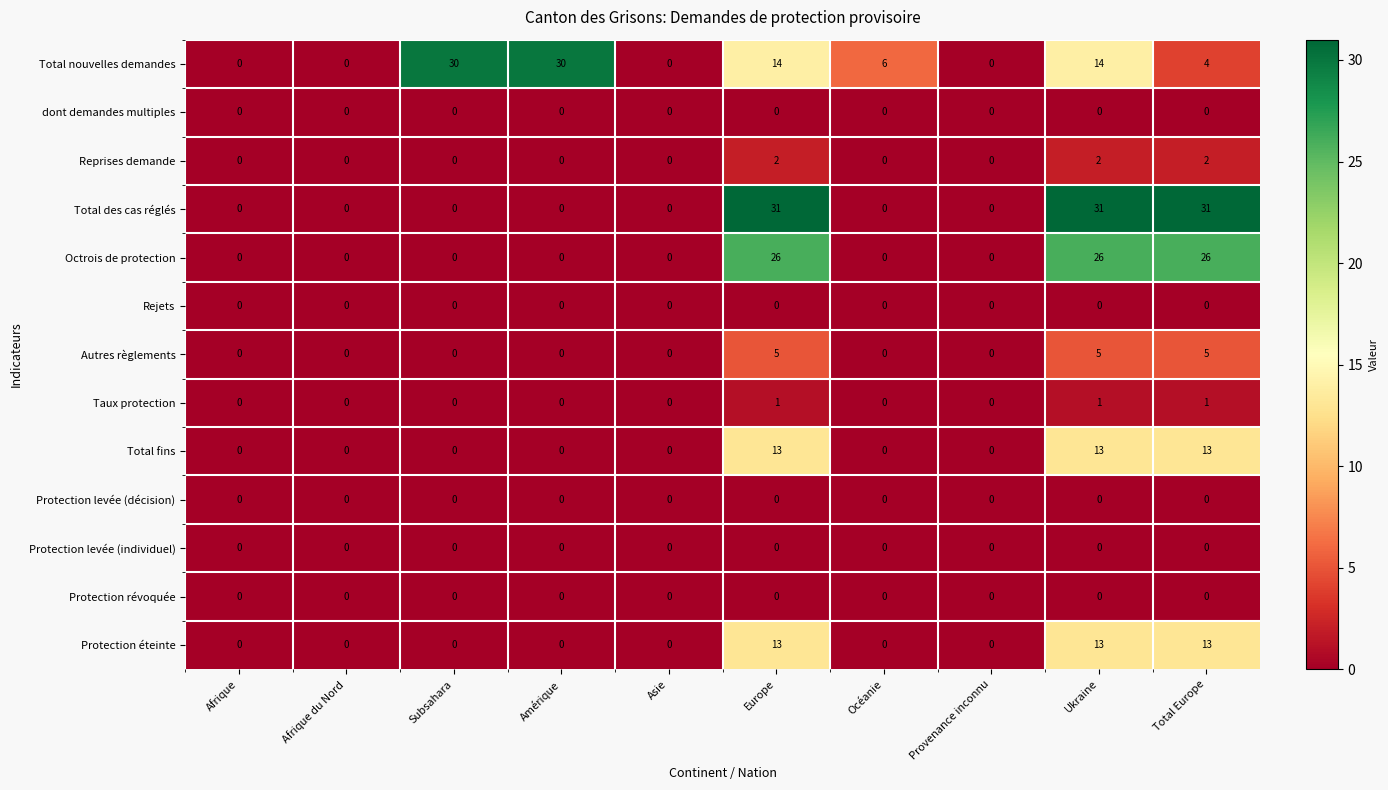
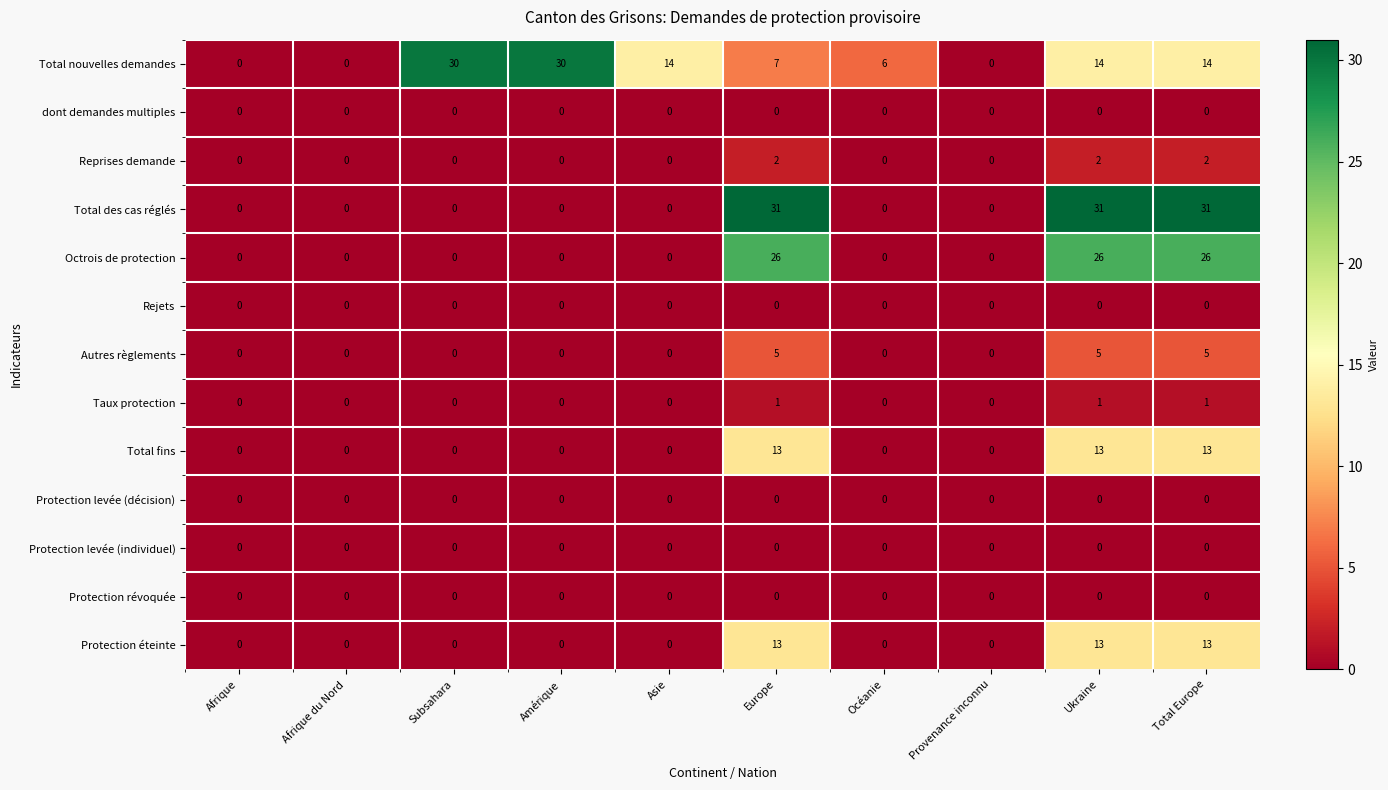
  {
    "Total nouvelles demandes": {
      "Afrique": 0,
      "Afrique du Nord": 0,
      "Subsahara": 30,
      "Amérique": 30,
-     "Asie": 0,
-     "Europe": 14,
+     "Asie": 14,
+     "Europe": 7,
      "Océanie": 6,
      "Provenance inconnu": 0,
      "Ukraine": 14,
-     "Total Europe": 4
+     "Total Europe": 14
    },
    "dont demandes multiples": {
      "Afrique": 0,
      "Afrique du Nord": 0,
      "Subsahara": 0,
      "Amérique": 0,
      "Asie": 0,
      "Europe": 0,
      "Océanie": 0,
      "Provenance inconnu": 0,
      "Ukraine": 0,
      "Total Europe": 0
    },
    "Reprises demande": {
      "Afrique": 0,
      "Afrique du Nord": 0,
      "Subsahara": 0,
      "Amérique": 0,
      "Asie": 0,
      "Europe": 2,
      "Océanie": 0,
      "Provenance inconnu": 0,
      "Ukraine": 2,
      "Total Europe": 2
    },
    "Total des cas réglés": {
      "Afrique": 0,
      "Afrique du Nord": 0,
      "Subsahara": 0,
      "Amérique": 0,
      "Asie": 0,
      "Europe": 31,
      "Océanie": 0,
      "Provenance inconnu": 0,
      "Ukraine": 31,
      "Total Europe": 31
    },
    "Octrois de protection": {
      "Afrique": 0,
      "Afrique du Nord": 0,
      "Subsahara": 0,
      "Amérique": 0,
      "Asie": 0,
      "Europe": 26,
      "Océanie": 0,
      "Provenance inconnu": 0,
      "Ukraine": 26,
      "Total Europe": 26
    },
    "Rejets": {
      "Afrique": 0,
      "Afrique du Nord": 0,
      "Subsahara": 0,
      "Amérique": 0,
      "Asie": 0,
      "Europe": 0,
      "Océanie": 0,
      "Provenance inconnu": 0,
      "Ukraine": 0,
      "Total Europe": 0
    },
    "Autres règlements": {
      "Afrique": 0,
      "Afrique du Nord": 0,
      "Subsahara": 0,
      "Amérique": 0,
      "Asie": 0,
      "Europe": 5,
      "Océanie": 0,
      "Provenance inconnu": 0,
      "Ukraine": 5,
      "Total Europe": 5
    },
    "Taux protection": {
      "Afrique": 0,
      "Afrique du Nord": 0,
      "Subsahara": 0,
      "Amérique": 0,
      "Asie": 0,
      "Europe": 1,
      "Océanie": 0,
      "Provenance inconnu": 0,
      "Ukraine": 1,
      "Total Europe": 1
    },
    "Total fins": {
      "Afrique": 0,
      "Afrique du Nord": 0,
      "Subsahara": 0,
      "Amérique": 0,
      "Asie": 0,
      "Europe": 13,
      "Océanie": 0,
      "Provenance inconnu": 0,
      "Ukraine": 13,
      "Total Europe": 13
    },
    "Protection levée (décision)": {
      "Afrique": 0,
      "Afrique du Nord": 0,
      "Subsahara": 0,
      "Amérique": 0,
      "Asie": 0,
      "Europe": 0,
      "Océanie": 0,
      "Provenance inconnu": 0,
      "Ukraine": 0,
      "Total Europe": 0
    },
    "Protection levée (individuel)": {
      "Afrique": 0,
      "Afrique du Nord": 0,
      "Subsahara": 0,
      "Amérique": 0,
      "Asie": 0,
      "Europe": 0,
      "Océanie": 0,
      "Provenance inconnu": 0,
      "Ukraine": 0,
      "Total Europe": 0
    },
    "Protection révoquée": {
      "Afrique": 0,
      "Afrique du Nord": 0,
      "Subsahara": 0,
      "Amérique": 0,
      "Asie": 0,
      "Europe": 0,
      "Océanie": 0,
      "Provenance inconnu": 0,
      "Ukraine": 0,
      "Total Europe": 0
    },
    "Protection éteinte": {
      "Afrique": 0,
      "Afrique du Nord": 0,
      "Subsahara": 0,
      "Amérique": 0,
      "Asie": 0,
      "Europe": 13,
      "Océanie": 0,
      "Provenance inconnu": 0,
      "Ukraine": 13,
      "Total Europe": 13
    }
  }
